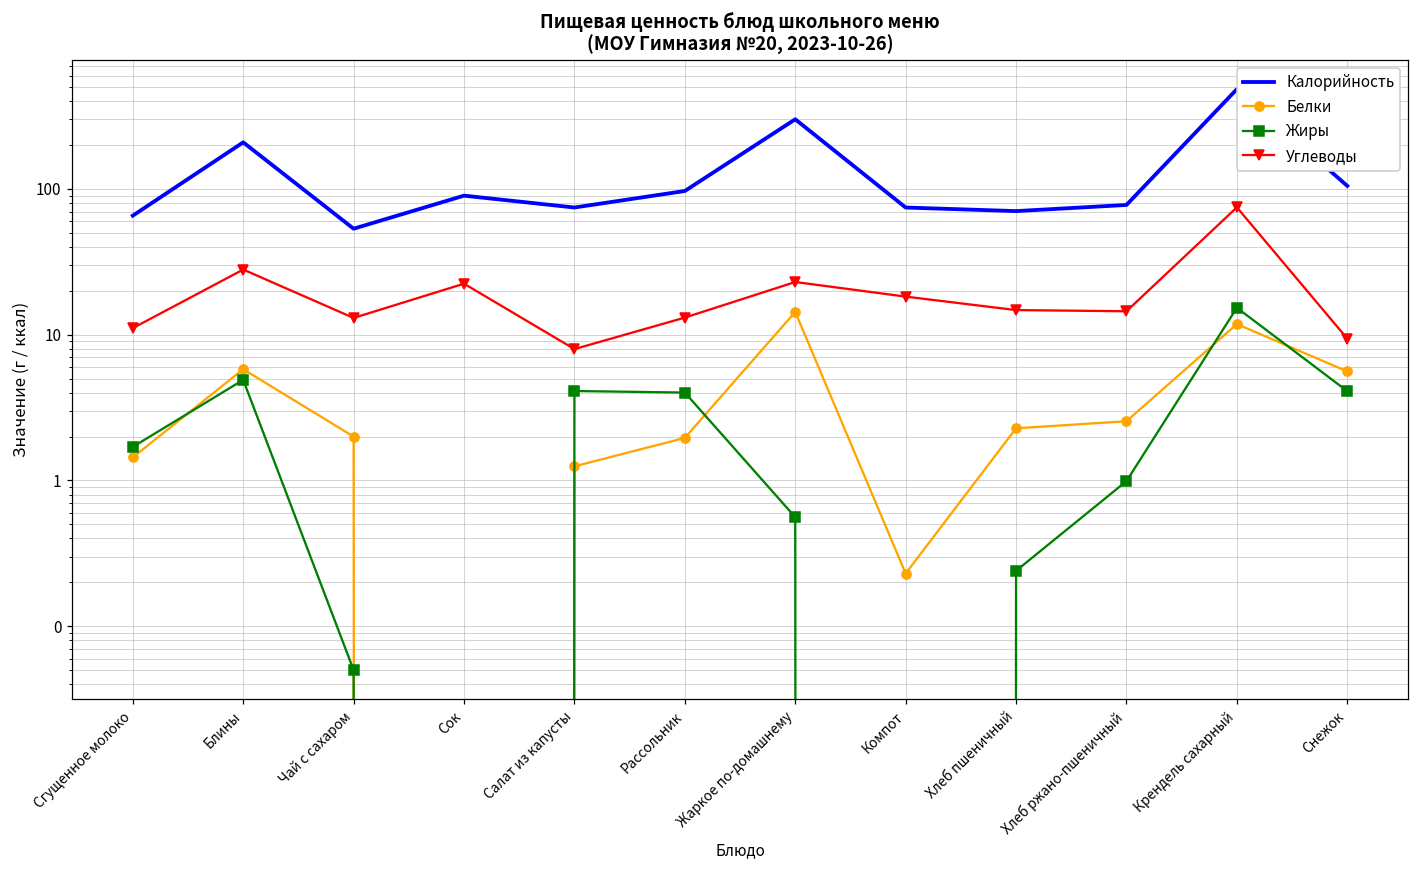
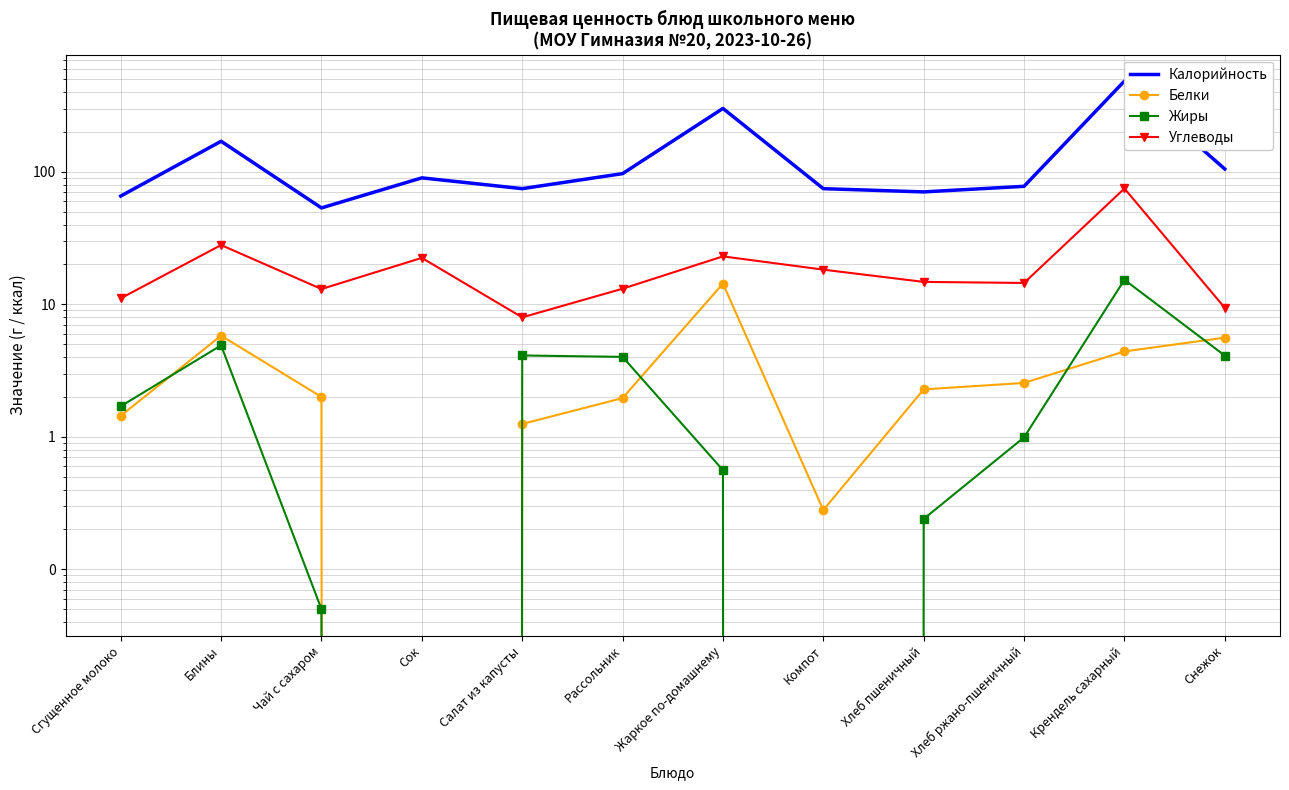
  {
    "Калорийность": {
      "Сгущенное молоко": 70,
-     "Блины": 210,
+     "Блины": 170,
      "Чай с сахаром": 53,
      "Сок": 90,
      "Салат из капусты": 70,
      "Рассольник": 100,
      "Жаркое по-домашнему": 300,
      "Компот": 70,
      "Хлеб пшеничный": 70,
      "Хлеб ржано-пшеничный": 80,
      "Снежок": 110
    },
    "Белки": {
      "Сгущенное молоко": 1.4,
      "Блины": 6,
      "Чай с сахаром": 2.0,
      "Салат из капусты": 1.3,
      "Рассольник": 2.0,
      "Жаркое по-домашнему": 14,
-     "Компот": 0.23,
+     "Компот": 0.28,
      "Хлеб пшеничный": 2.3,
      "Хлеб ржано-пшеничный": 2.6,
-     "Крендель сахарный": 12,
+     "Крендель сахарный": 4.4,
      "Снежок": 5.6
    },
    "Жиры": {
      "Сгущенное молоко": 1.7,
      "Блины": 4.9,
      "Чай с сахаром": 0.05,
      "Салат из капусты": 4.1,
      "Рассольник": 4.0,
      "Жаркое по-домашнему": 0.56,
      "Хлеб пшеничный": 0.24,
      "Хлеб ржано-пшеничный": 1.0,
      "Крендель сахарный": 15,
      "Снежок": 4.1
    },
    "Углеводы": {
      "Сгущенное молоко": 11,
      "Блины": 28,
      "Чай с сахаром": 13,
      "Сок": 22,
      "Салат из капусты": 8,
      "Рассольник": 13,
      "Жаркое по-домашнему": 23,
      "Компот": 18,
      "Хлеб пшеничный": 15,
      "Хлеб ржано-пшеничный": 14,
      "Крендель сахарный": 70,
      "Снежок": 9
    }
  }
